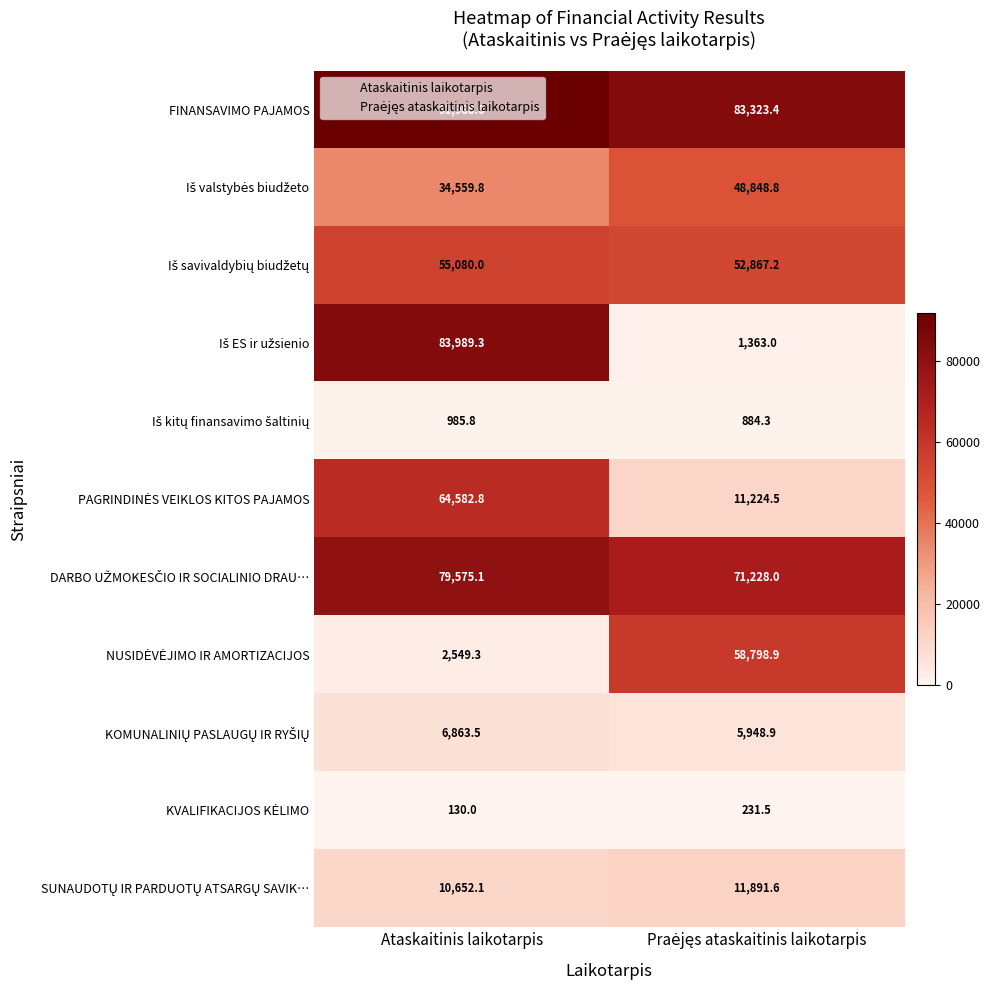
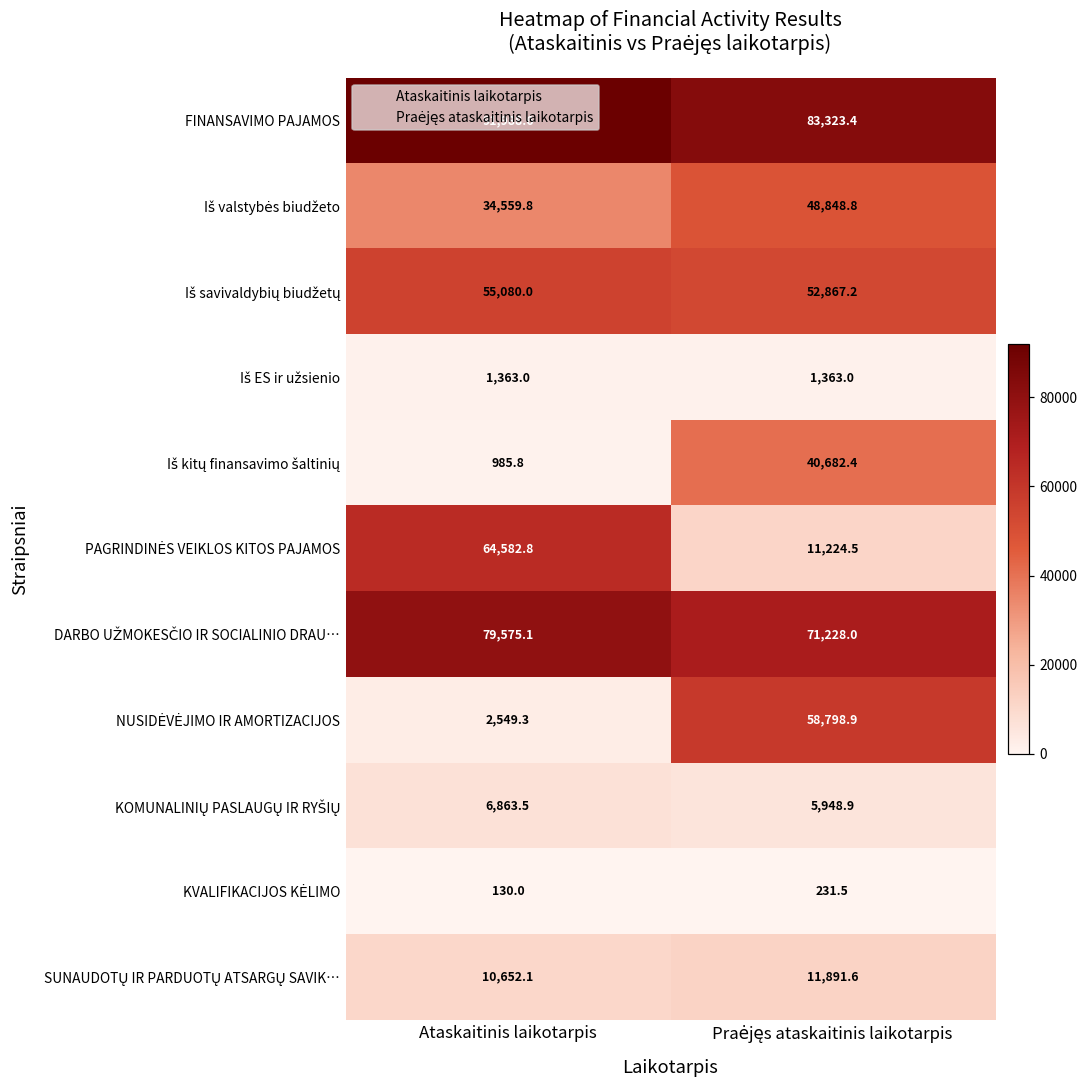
  {
    "FINANSAVIMO PAJAMOS": {
      "Praėjęs ataskaitinis laikotarpis": "83,323.4"
    },
    "Iš valstybės biudžeto": {
      "Ataskaitinis laikotarpis": "34,559.8",
      "Praėjęs ataskaitinis laikotarpis": "48,848.8"
    },
    "Iš savivaldybių biudžetų": {
      "Ataskaitinis laikotarpis": "55,080.0",
      "Praėjęs ataskaitinis laikotarpis": "52,867.2"
    },
    "Iš ES ir užsienio": {
-     "Ataskaitinis laikotarpis": "83,989.3",
+     "Ataskaitinis laikotarpis": "1,363.0",
      "Praėjęs ataskaitinis laikotarpis": "1,363.0"
    },
    "Iš kitų finansavimo šaltinių": {
      "Ataskaitinis laikotarpis": "985.8",
-     "Praėjęs ataskaitinis laikotarpis": "884.3"
+     "Praėjęs ataskaitinis laikotarpis": "40,682.4"
    },
    "PAGRINDINĖS VEIKLOS KITOS PAJAMOS": {
      "Ataskaitinis laikotarpis": "64,582.8",
      "Praėjęs ataskaitinis laikotarpis": "11,224.5"
    },
    "DARBO UŽMOKESČIO IR SOCIALINIO DRAU…": {
      "Ataskaitinis laikotarpis": "79,575.1",
      "Praėjęs ataskaitinis laikotarpis": "71,228.0"
    },
    "NUSIDĖVĖJIMO IR AMORTIZACIJOS": {
      "Ataskaitinis laikotarpis": "2,549.3",
      "Praėjęs ataskaitinis laikotarpis": "58,798.9"
    },
    "KOMUNALINIŲ PASLAUGŲ IR RYŠIŲ": {
      "Ataskaitinis laikotarpis": "6,863.5",
      "Praėjęs ataskaitinis laikotarpis": "5,948.9"
    },
    "KVALIFIKACIJOS KĖLIMO": {
      "Ataskaitinis laikotarpis": "130.0",
      "Praėjęs ataskaitinis laikotarpis": "231.5"
    },
    "SUNAUDOTŲ IR PARDUOTŲ ATSARGŲ SAVIK…": {
      "Ataskaitinis laikotarpis": "10,652.1",
      "Praėjęs ataskaitinis laikotarpis": "11,891.6"
    }
  }
